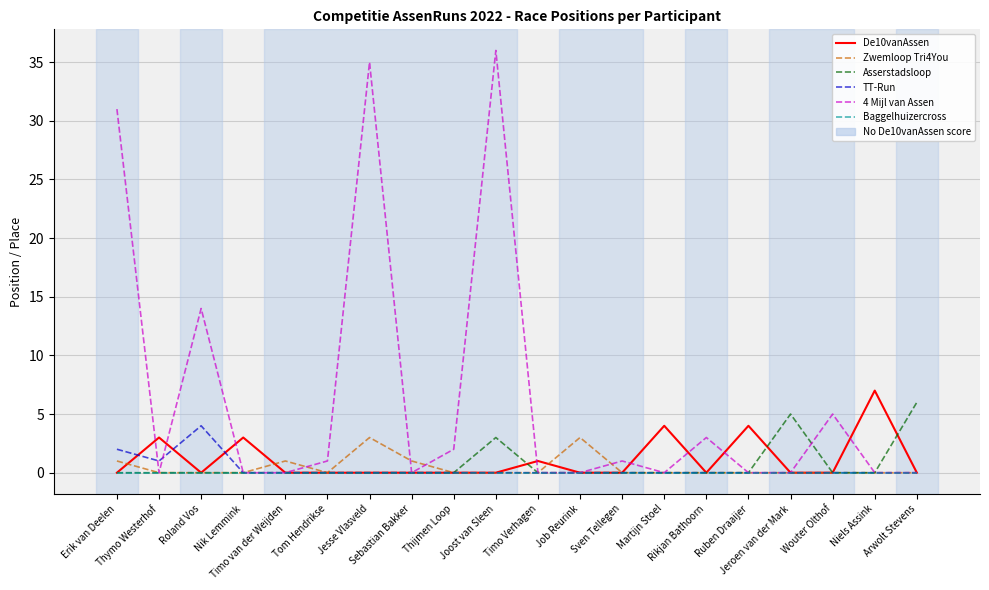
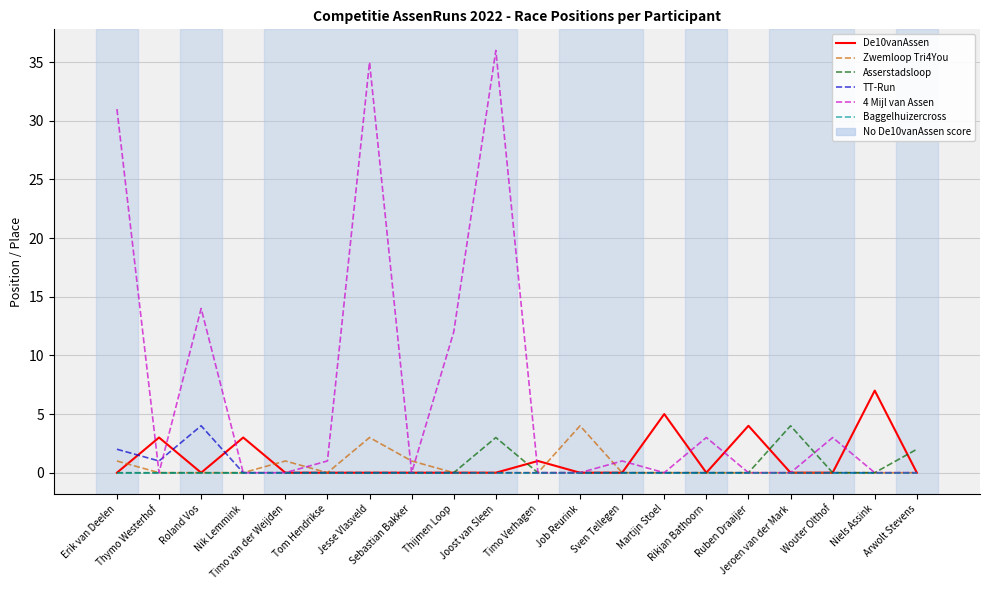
  {
    "De10vanAssen": {
      "Thymo Westerhof": 3,
      "Nik Lemmink": 3,
      "Timo Verhagen": 1,
-     "Martijn Stoel": 4,
+     "Martijn Stoel": 5,
      "Ruben Draaijer": 4,
      "Niels Assink": 7
    },
    "Zwemloop Tri4You": {
      "Erik van Deelen": 1,
      "Timo van der Weijden": 1,
      "Jesse Vlasveld": 3,
      "Sebastian Bakker": 1,
-     "Job Reurink": 3
+     "Job Reurink": 4
    },
    "Asserstadsloop": {
      "Joost van Sleen": 3,
-     "Jeroen van der Mark": 5,
-     "Arwolt Stevens": 6
+     "Jeroen van der Mark": 4,
+     "Arwolt Stevens": 2
    },
    "TT-Run": {
      "Erik van Deelen": 2,
      "Thymo Westerhof": 1,
      "Roland Vos": 4
    },
    "4 Mijl van Assen": {
      "Erik van Deelen": 31,
      "Roland Vos": 14,
      "Tom Hendrikse": 1,
      "Jesse Vlasveld": 35,
-     "Thijmen Loop": 2,
+     "Thijmen Loop": 12,
      "Joost van Sleen": 36,
      "Sven Tellegen": 1,
      "Rikjan Bathoorn": 3,
-     "Wouter Olthof": 5
+     "Wouter Olthof": 3
    }
  }
